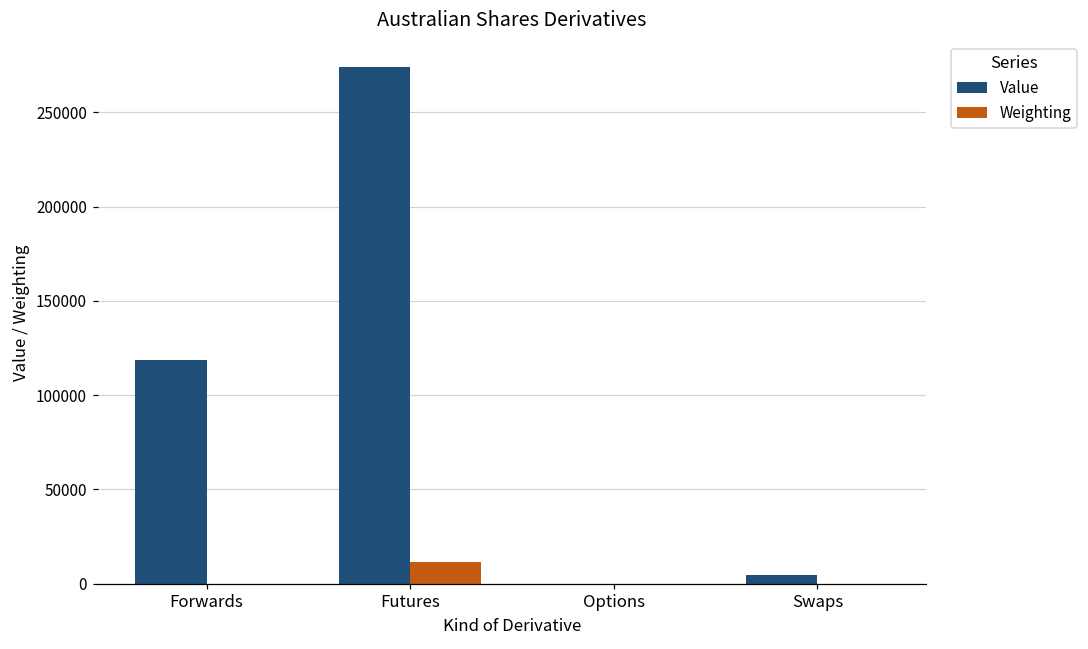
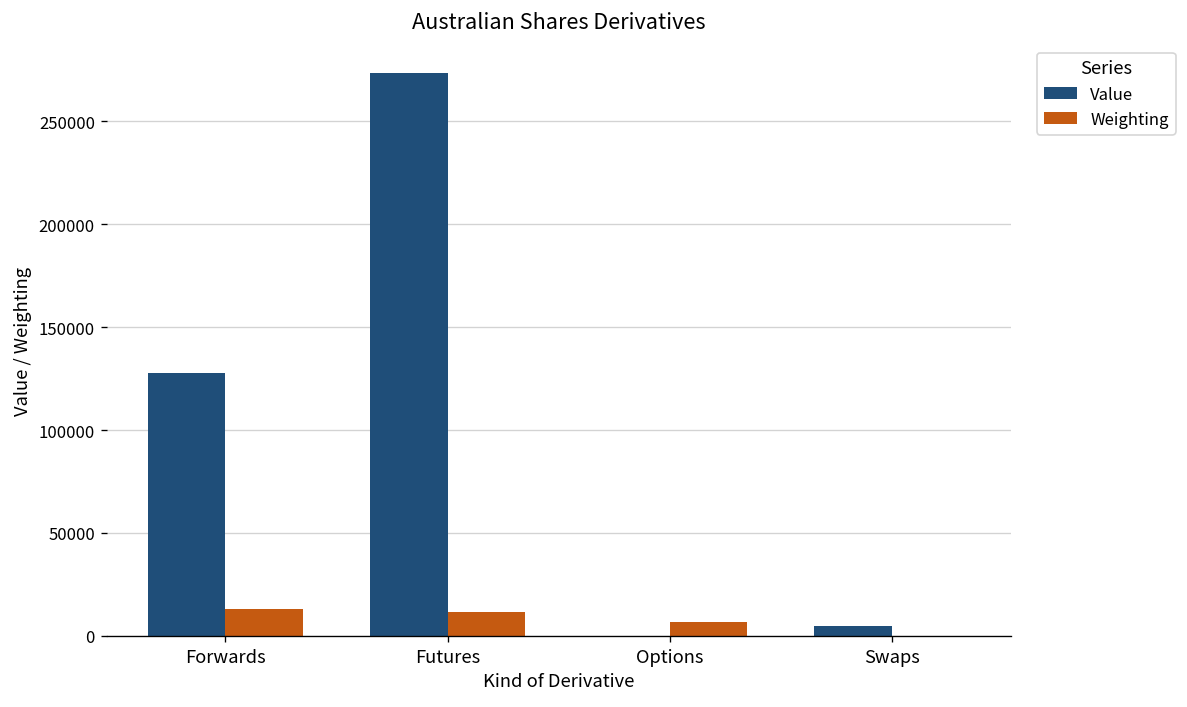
  {
    "Value": {
-     "Forwards": 119000,
+     "Forwards": 128000,
      "Futures": 274000,
      "Options": 0,
      "Swaps": 5000
    },
    "Weighting": {
-     "Forwards": 0,
+     "Forwards": 13000,
      "Futures": 12000,
-     "Options": 0,
+     "Options": 7000,
      "Swaps": 0
    }
  }
